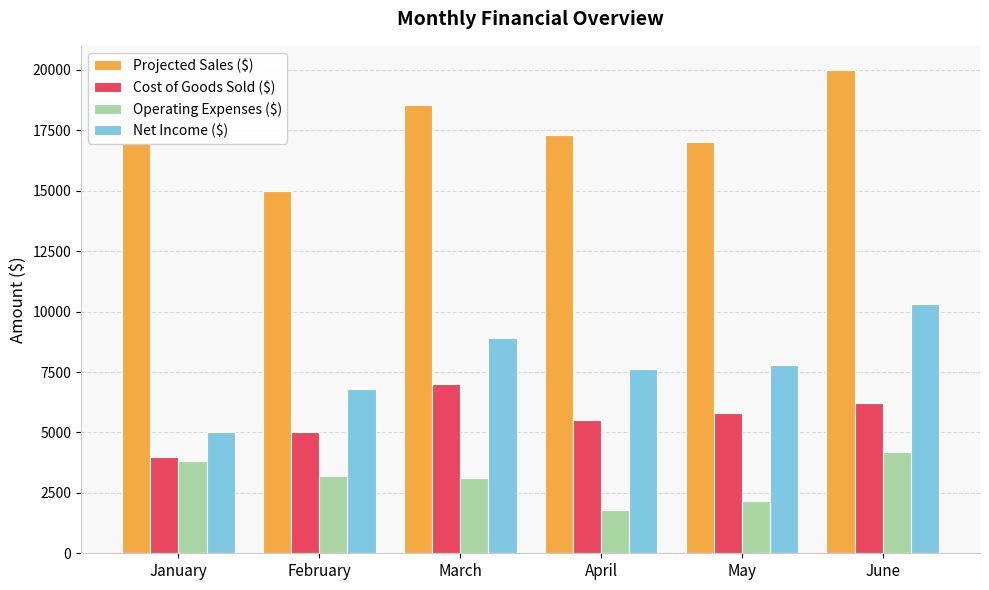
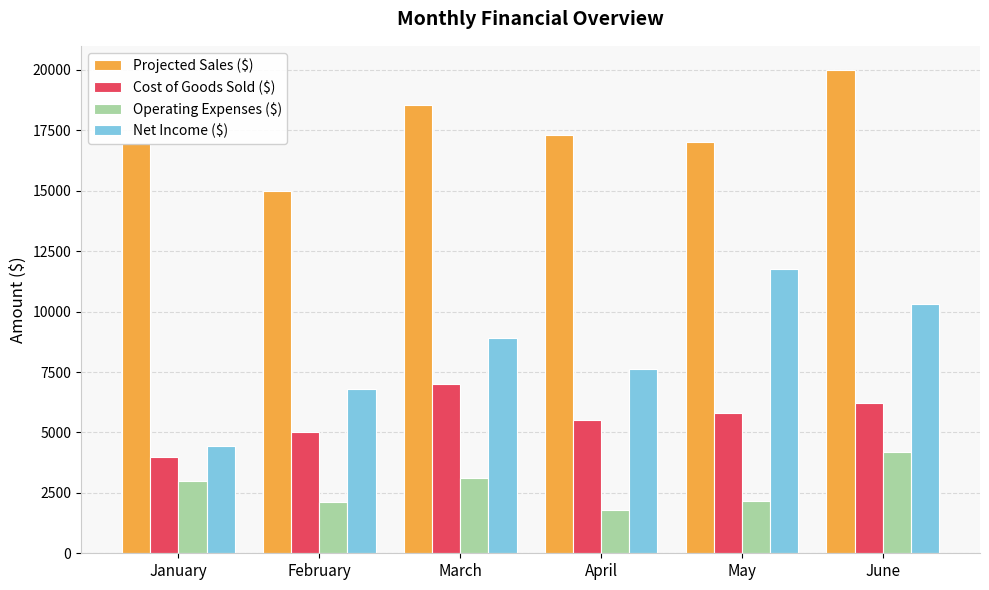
  {
    "Projected Sales ($)": {
      "February": 15000,
      "March": 18600,
      "April": 17300,
      "May": 17000,
      "June": 20000
    },
    "Cost of Goods Sold ($)": {
      "January": 4000,
      "February": 5000,
      "March": 7000,
      "April": 5500,
      "May": 5800,
      "June": 6200
    },
    "Operating Expenses ($)": {
-     "January": 3800,
-     "February": 3200,
+     "January": 3000,
+     "February": 2100,
      "March": 3100,
      "April": 1800,
      "May": 2200,
      "June": 4200
    },
    "Net Income ($)": {
-     "January": 5000,
+     "January": 4500,
      "February": 6800,
      "March": 8900,
      "April": 7600,
-     "May": 7800,
+     "May": 11800,
      "June": 10300
    }
  }
